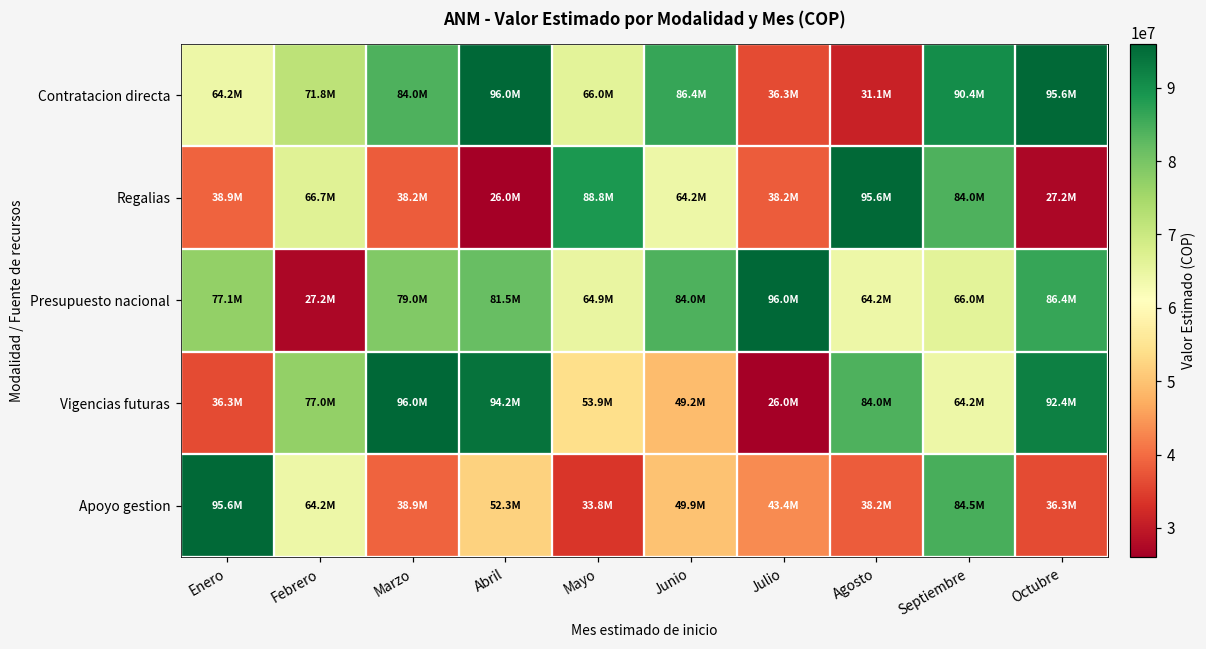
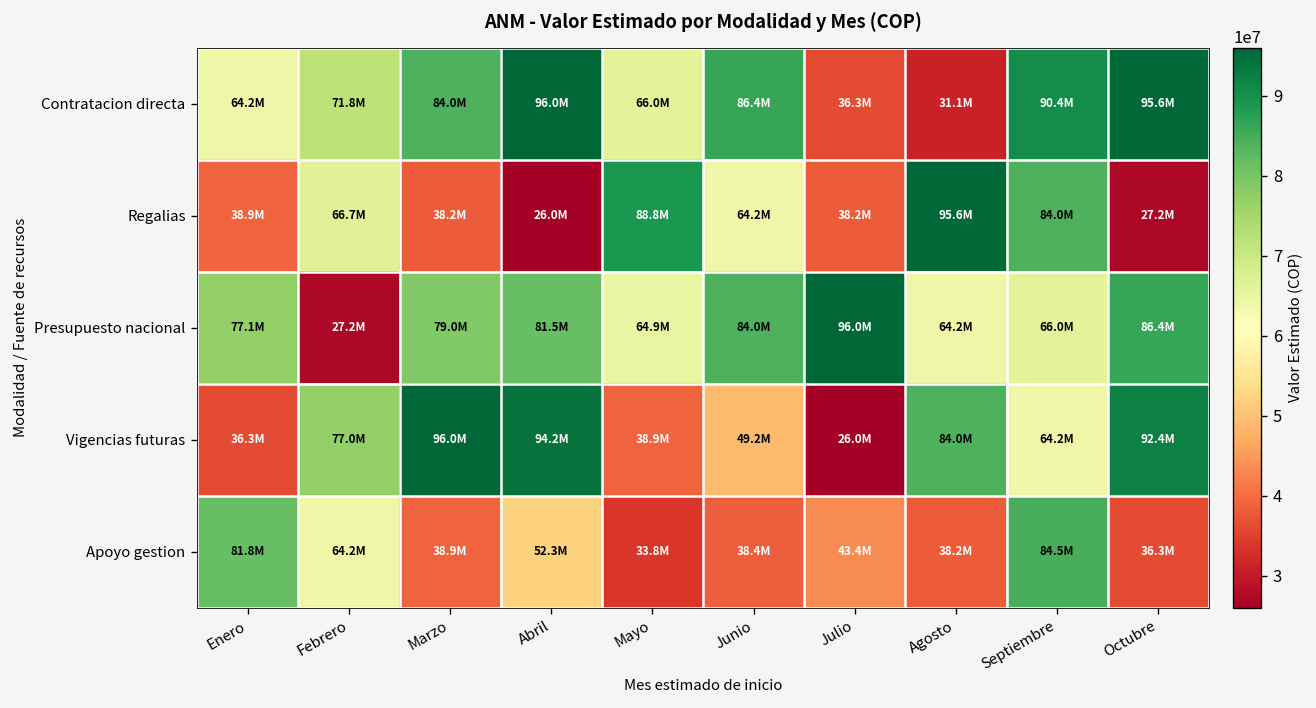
  {
    "Contratacion directa": {
      "Enero": "64.2M",
      "Febrero": "71.8M",
      "Marzo": "84.0M",
      "Abril": "96.0M",
      "Mayo": "66.0M",
      "Junio": "86.4M",
      "Julio": "36.3M",
      "Agosto": "31.1M",
      "Septiembre": "90.4M",
      "Octubre": "95.6M"
    },
    "Regalias": {
      "Enero": "38.9M",
      "Febrero": "66.7M",
      "Marzo": "38.2M",
      "Abril": "26.0M",
      "Mayo": "88.8M",
      "Junio": "64.2M",
      "Julio": "38.2M",
      "Agosto": "95.6M",
      "Septiembre": "84.0M",
      "Octubre": "27.2M"
    },
    "Presupuesto nacional": {
      "Enero": "77.1M",
      "Febrero": "27.2M",
      "Marzo": "79.0M",
      "Abril": "81.5M",
      "Mayo": "64.9M",
      "Junio": "84.0M",
      "Julio": "96.0M",
      "Agosto": "64.2M",
      "Septiembre": "66.0M",
      "Octubre": "86.4M"
    },
    "Vigencias futuras": {
      "Enero": "36.3M",
      "Febrero": "77.0M",
      "Marzo": "96.0M",
      "Abril": "94.2M",
-     "Mayo": "53.9M",
+     "Mayo": "38.9M",
      "Junio": "49.2M",
      "Julio": "26.0M",
      "Agosto": "84.0M",
      "Septiembre": "64.2M",
      "Octubre": "92.4M"
    },
    "Apoyo gestion": {
-     "Enero": "95.6M",
+     "Enero": "81.8M",
      "Febrero": "64.2M",
      "Marzo": "38.9M",
      "Abril": "52.3M",
      "Mayo": "33.8M",
-     "Junio": "49.9M",
+     "Junio": "38.4M",
      "Julio": "43.4M",
      "Agosto": "38.2M",
      "Septiembre": "84.5M",
      "Octubre": "36.3M"
    }
  }
